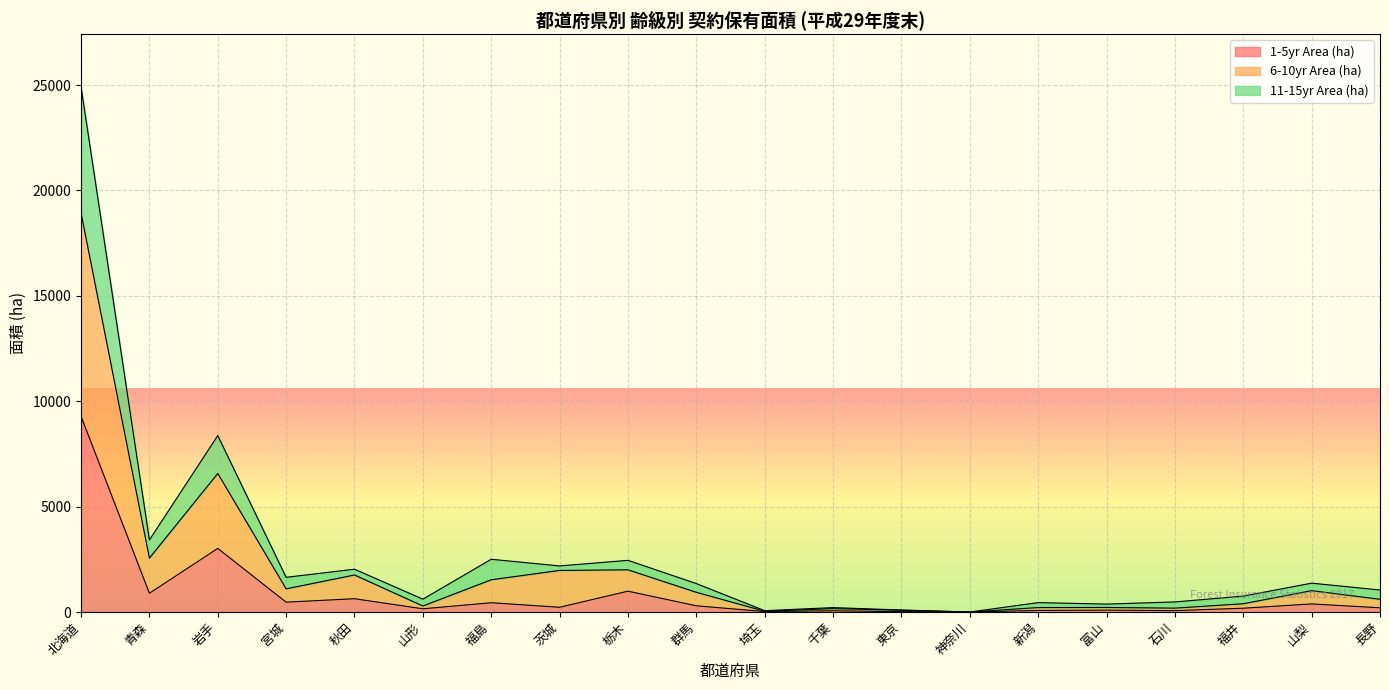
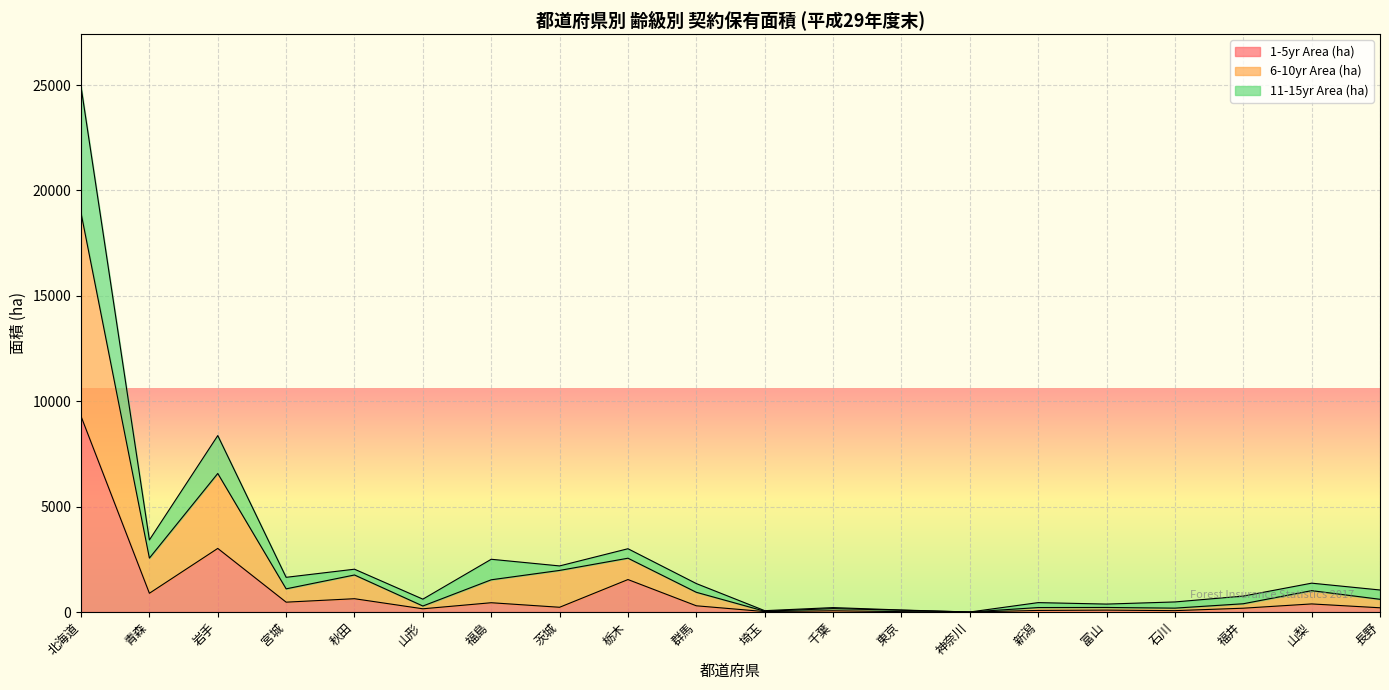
  {
    "1-5yr Area (ha)": {
      "北海道": 9300,
      "青森": 900,
      "岩手": 3000,
      "宮城": 500,
      "秋田": 600,
      "山形": 200,
      "福島": 400,
      "茨城": 200,
-     "栃木": 1000,
+     "栃木": 1500,
      "群馬": 300,
      "新潟": 100,
      "富山": 100,
      "福井": 200,
      "山梨": 400,
      "長野": 200
    },
    "6-10yr Area (ha)": {
      "北海道": 9600,
      "青森": 1700,
      "岩手": 3600,
      "宮城": 600,
      "秋田": 1100,
      "山形": 100,
      "福島": 1100,
      "茨城": 1700,
      "栃木": 1000,
      "群馬": 600,
      "新潟": 100,
      "富山": 100,
      "福井": 200,
      "長野": 400
    },
    "11-15yr Area (ha)": {
      "北海道": 6000,
      "青森": 900,
      "岩手": 1800,
      "宮城": 500,
      "秋田": 300,
      "山形": 300,
      "福島": 1000,
      "茨城": 200,
      "栃木": 400,
      "群馬": 400,
      "新潟": 200,
      "富山": 200,
      "石川": 300,
      "山梨": 400,
      "長野": 400
    }
  }
